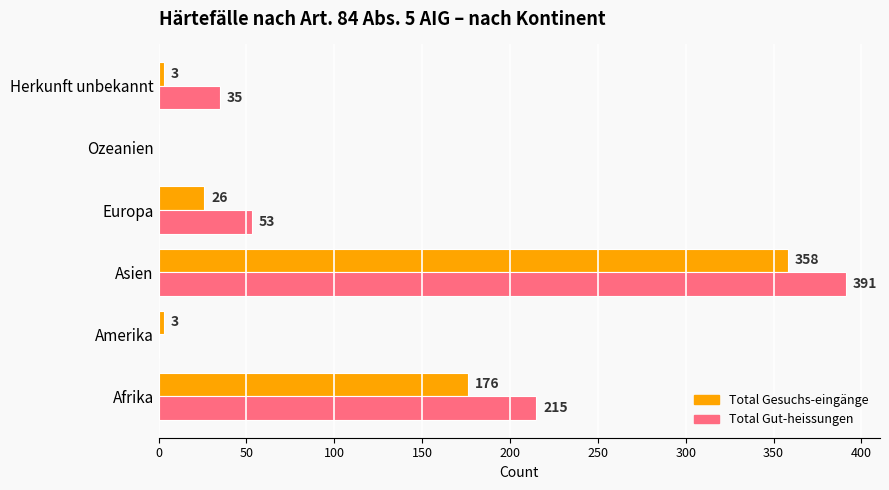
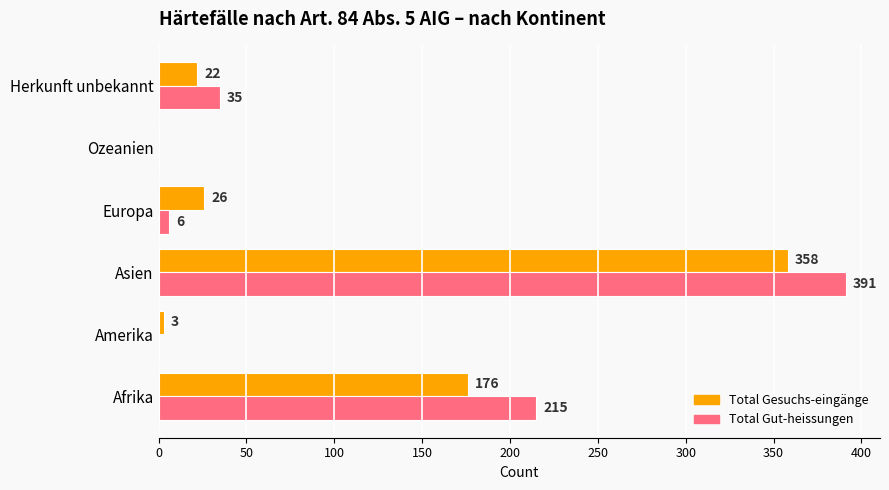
  {
    "Total Gesuchs-eingänge": {
-     "Herkunft unbekannt": 3,
+     "Herkunft unbekannt": 22,
      "Europa": 26,
      "Asien": 358,
      "Amerika": 3,
      "Afrika": 176
    },
    "Total Gut-heissungen": {
      "Herkunft unbekannt": 35,
-     "Europa": 53,
+     "Europa": 6,
      "Asien": 391,
      "Afrika": 215
    }
  }
